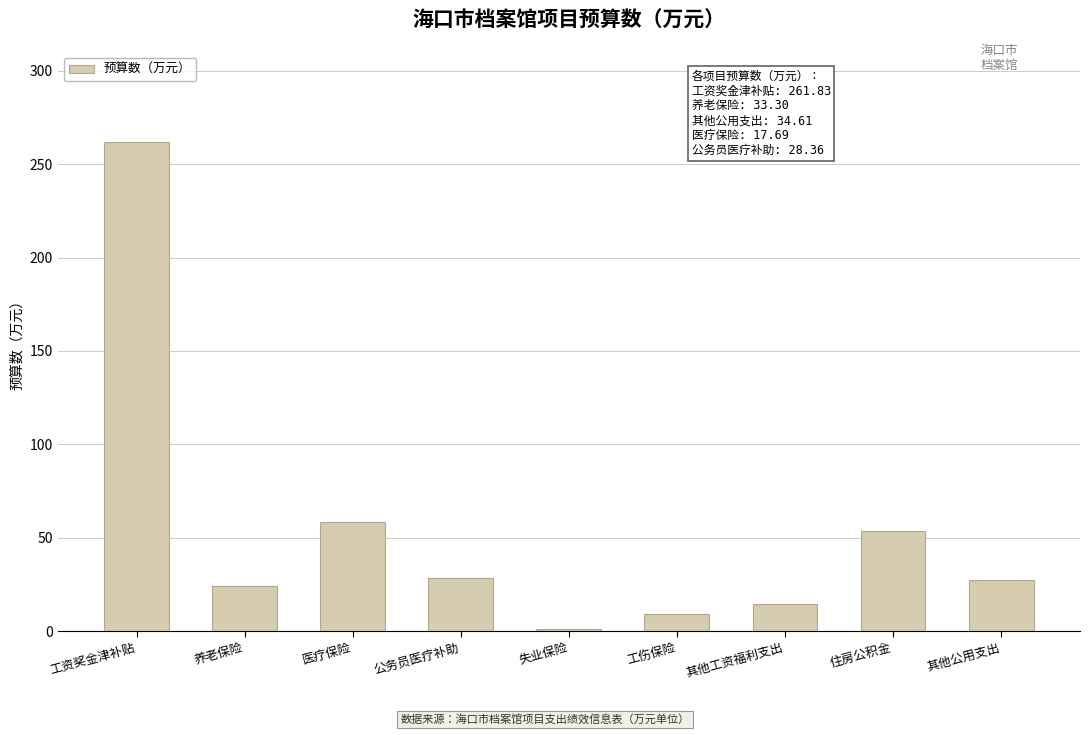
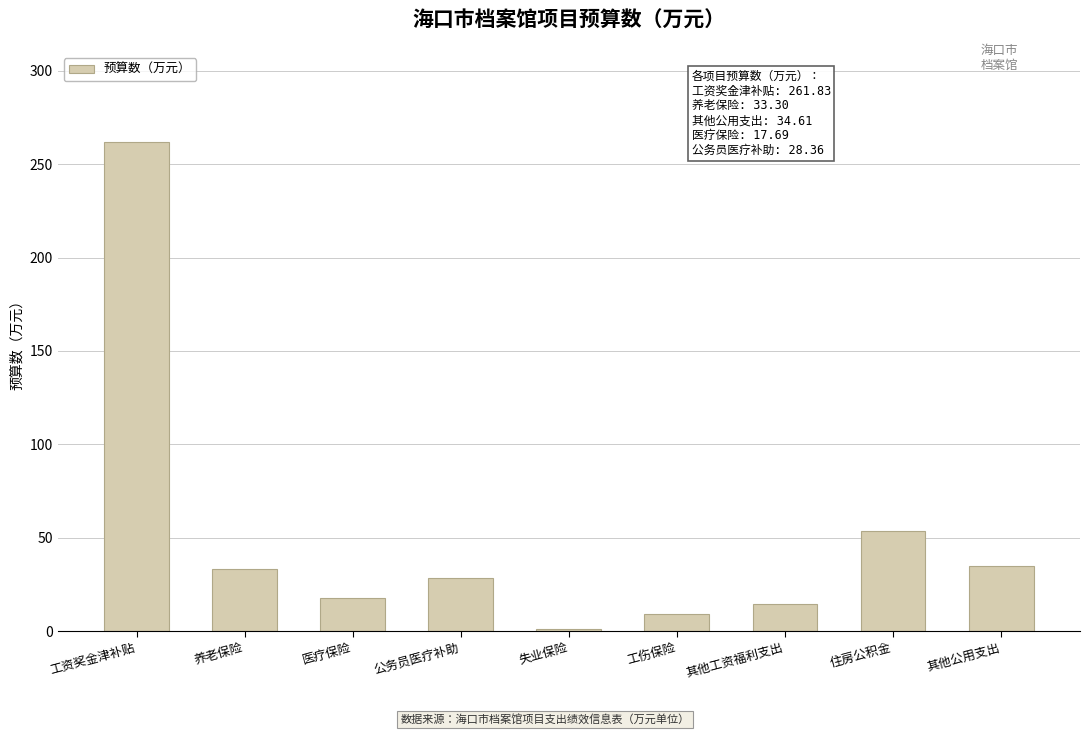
  {
    "工资奖金津补贴": 262,
-   "养老保险": 24,
-   "医疗保险": 59,
+   "养老保险": 33,
+   "医疗保险": 18,
    "公务员医疗补助": 28,
    "工伤保险": 9,
    "其他工资福利支出": 15,
    "住房公积金": 54,
-   "其他公用支出": 27
+   "其他公用支出": 35
  }
